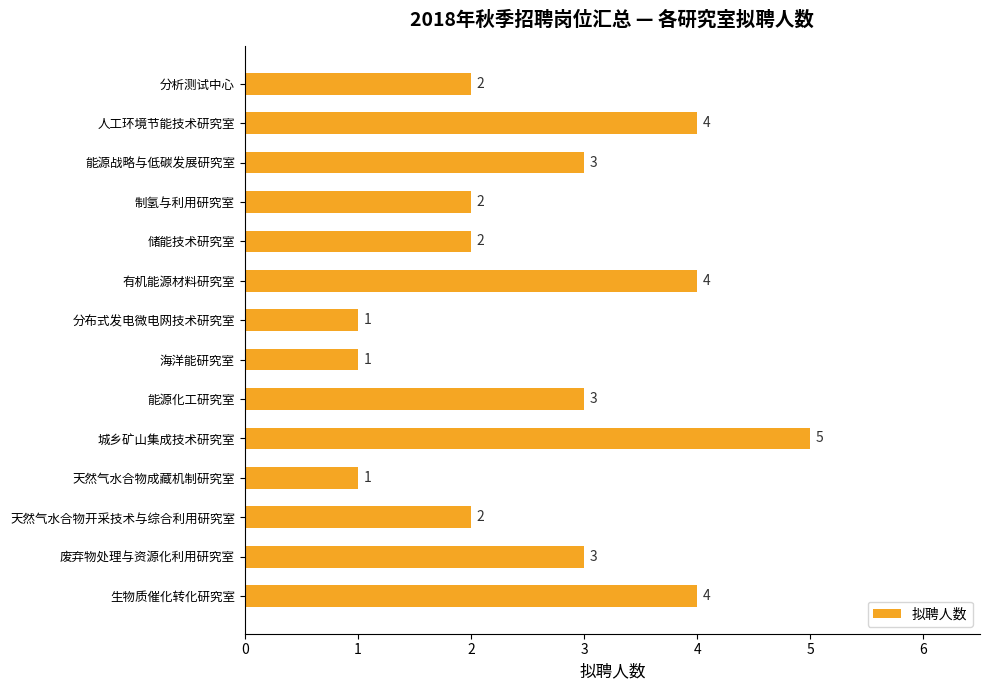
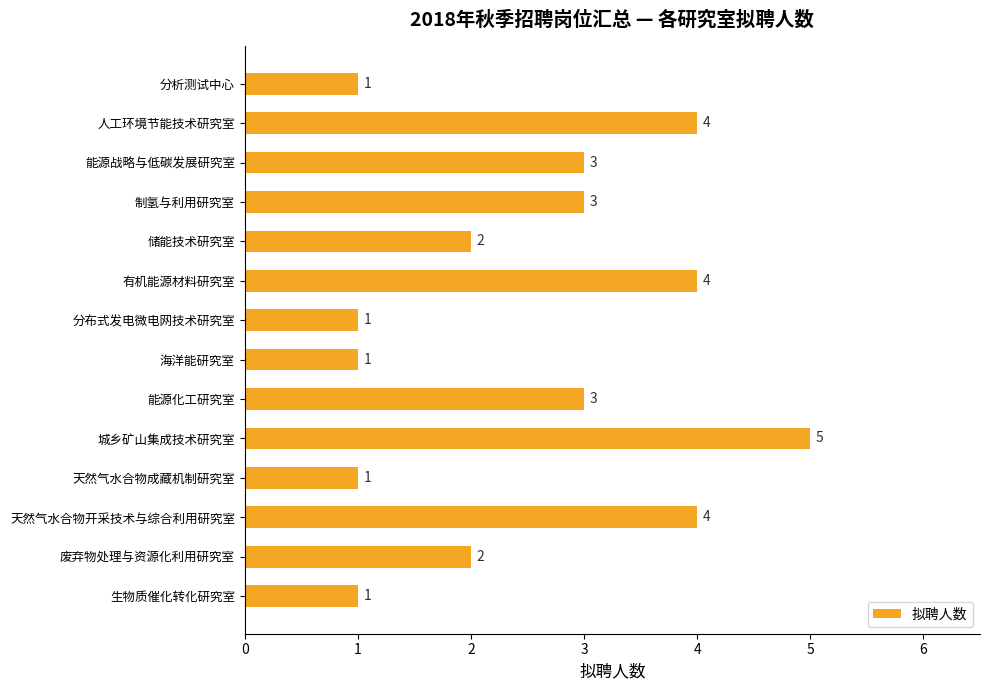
  {
-   "分析测试中心": 2,
+   "分析测试中心": 1,
    "人工环境节能技术研究室": 4,
    "能源战略与低碳发展研究室": 3,
-   "制氢与利用研究室": 2,
+   "制氢与利用研究室": 3,
    "储能技术研究室": 2,
    "有机能源材料研究室": 4,
    "分布式发电微电网技术研究室": 1,
    "海洋能研究室": 1,
    "能源化工研究室": 3,
    "城乡矿山集成技术研究室": 5,
    "天然气水合物成藏机制研究室": 1,
-   "天然气水合物开采技术与综合利用研究室": 2,
-   "废弃物处理与资源化利用研究室": 3,
-   "生物质催化转化研究室": 4
+   "天然气水合物开采技术与综合利用研究室": 4,
+   "废弃物处理与资源化利用研究室": 2,
+   "生物质催化转化研究室": 1
  }
